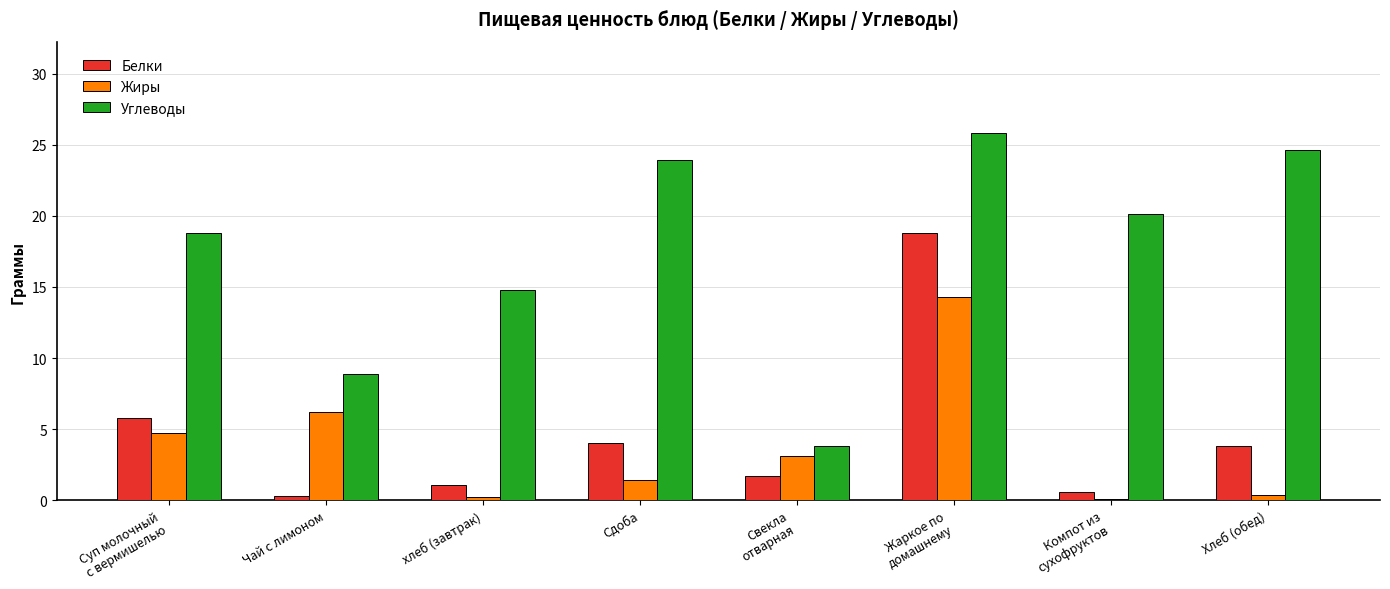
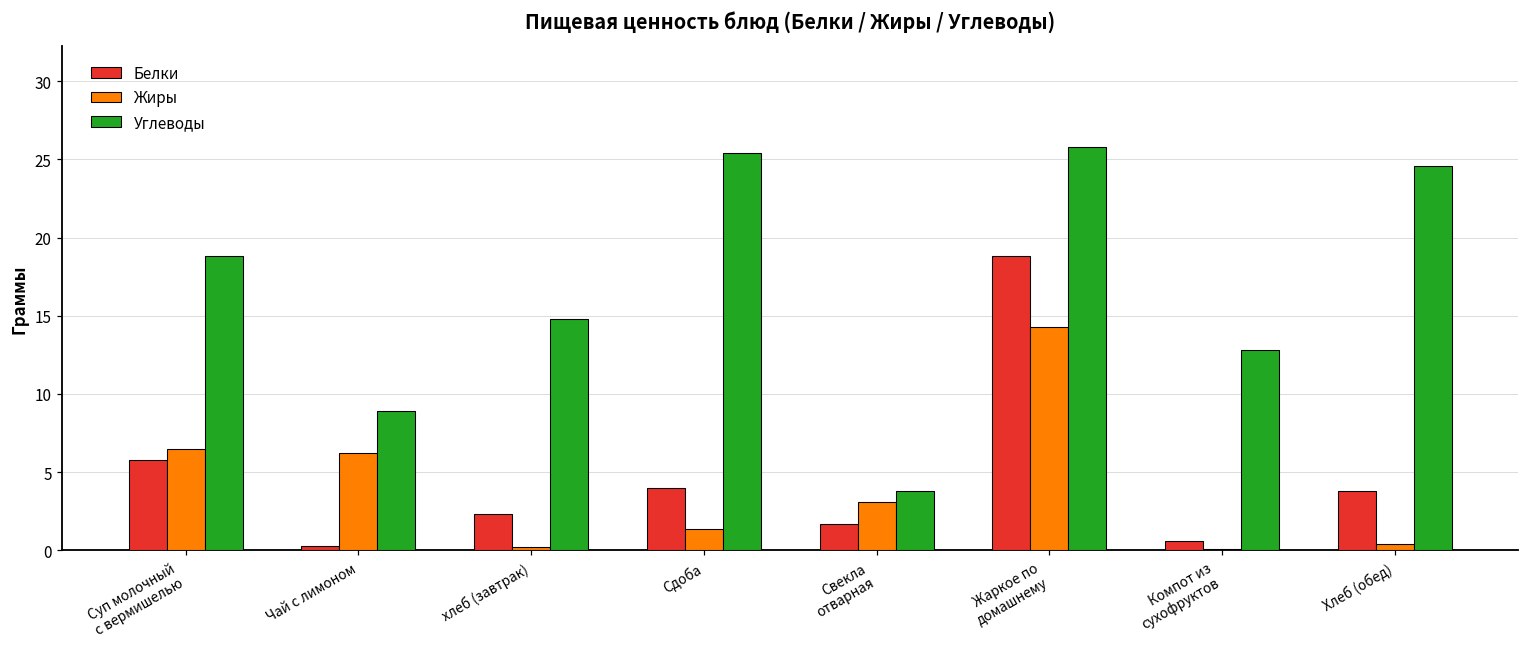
  {
    "Белки": {
      "Суп молочный с вермишелью": 5.8,
      "Чай с лимоном": 0.3,
-     "хлеб (завтрак)": 1.1,
+     "хлеб (завтрак)": 2.3,
      "Сдоба": 4.0,
      "Свекла отварная": 1.7,
      "Жаркое по домашнему": 18.8,
      "Компот из сухофруктов": 0.6,
      "Хлеб (обед)": 3.8
    },
    "Жиры": {
-     "Суп молочный с вермишелью": 4.7,
+     "Суп молочный с вермишелью": 6.5,
      "Чай с лимоном": 6.2,
      "хлеб (завтрак)": 0.2,
      "Сдоба": 1.4,
      "Свекла отварная": 3.1,
      "Жаркое по домашнему": 14.3,
      "Хлеб (обед)": 0.4
    },
    "Углеводы": {
      "Суп молочный с вермишелью": 18.8,
      "Чай с лимоном": 8.9,
      "хлеб (завтрак)": 14.8,
-     "Сдоба": 23.9,
+     "Сдоба": 25.4,
      "Свекла отварная": 3.8,
      "Жаркое по домашнему": 25.8,
-     "Компот из сухофруктов": 20.1,
+     "Компот из сухофруктов": 12.8,
      "Хлеб (обед)": 24.6
    }
  }
